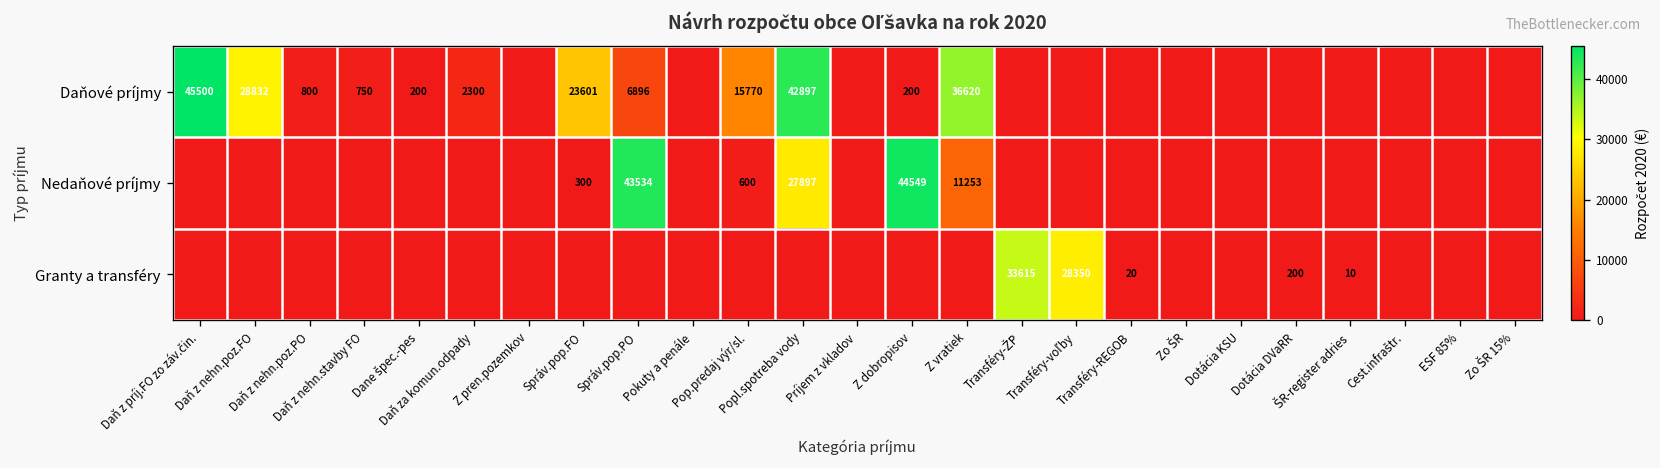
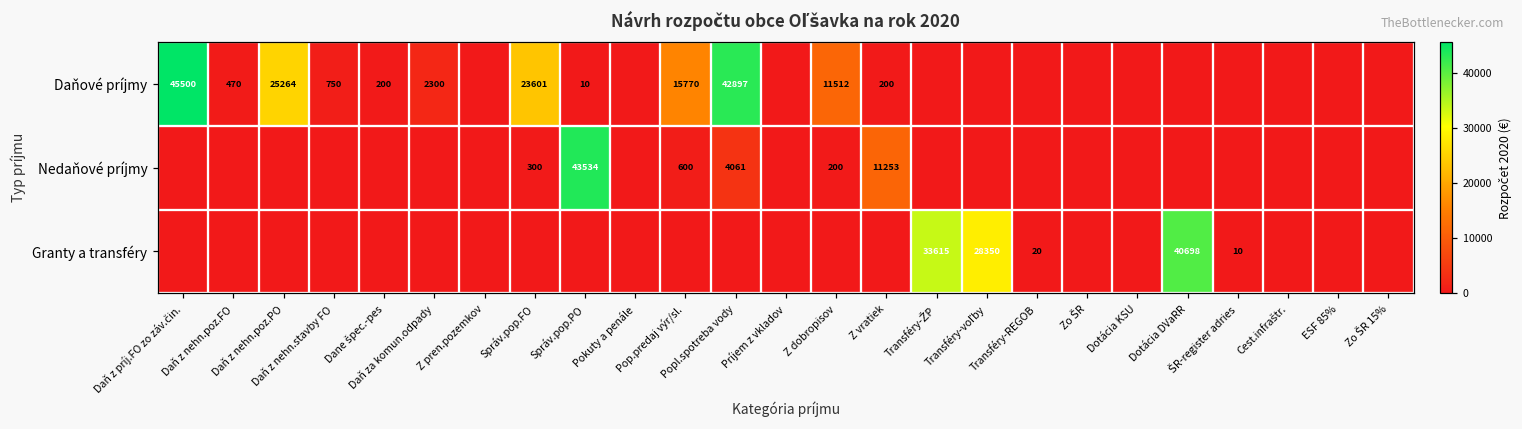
  {
    "Daňové príjmy": {
      "Daň z príj.FO zo záv.čin.": 45500,
-     "Daň z nehn.poz.FO": 28832,
-     "Daň z nehn.poz.PO": 800,
+     "Daň z nehn.poz.FO": 470,
+     "Daň z nehn.poz.PO": 25264,
      "Daň z nehn.stavby FO": 750,
      "Dane špec.-pes": 200,
      "Daň za komun.odpady": 2300,
      "Správ.pop.FO": 23601,
-     "Správ.pop.PO": 6896,
+     "Správ.pop.PO": 10,
      "Pop.predaj výr/sl.": 15770,
      "Popl.spotreba vody": 42897,
-     "Z dobropisov": 200,
-     "Z vratiek": 36620
+     "Z dobropisov": 11512,
+     "Z vratiek": 200
    },
    "Nedaňové príjmy": {
      "Správ.pop.FO": 300,
      "Správ.pop.PO": 43534,
      "Pop.predaj výr/sl.": 600,
-     "Popl.spotreba vody": 27897,
-     "Z dobropisov": 44549,
+     "Popl.spotreba vody": 4061,
+     "Z dobropisov": 200,
      "Z vratiek": 11253
    },
    "Granty a transféry": {
      "Transféry-ŽP": 33615,
      "Transféry-voľby": 28350,
      "Transféry-REGOB": 20,
-     "Dotácia DVaRR": 200,
+     "Dotácia DVaRR": 40698,
      "ŠR-register adries": 10
    }
  }
